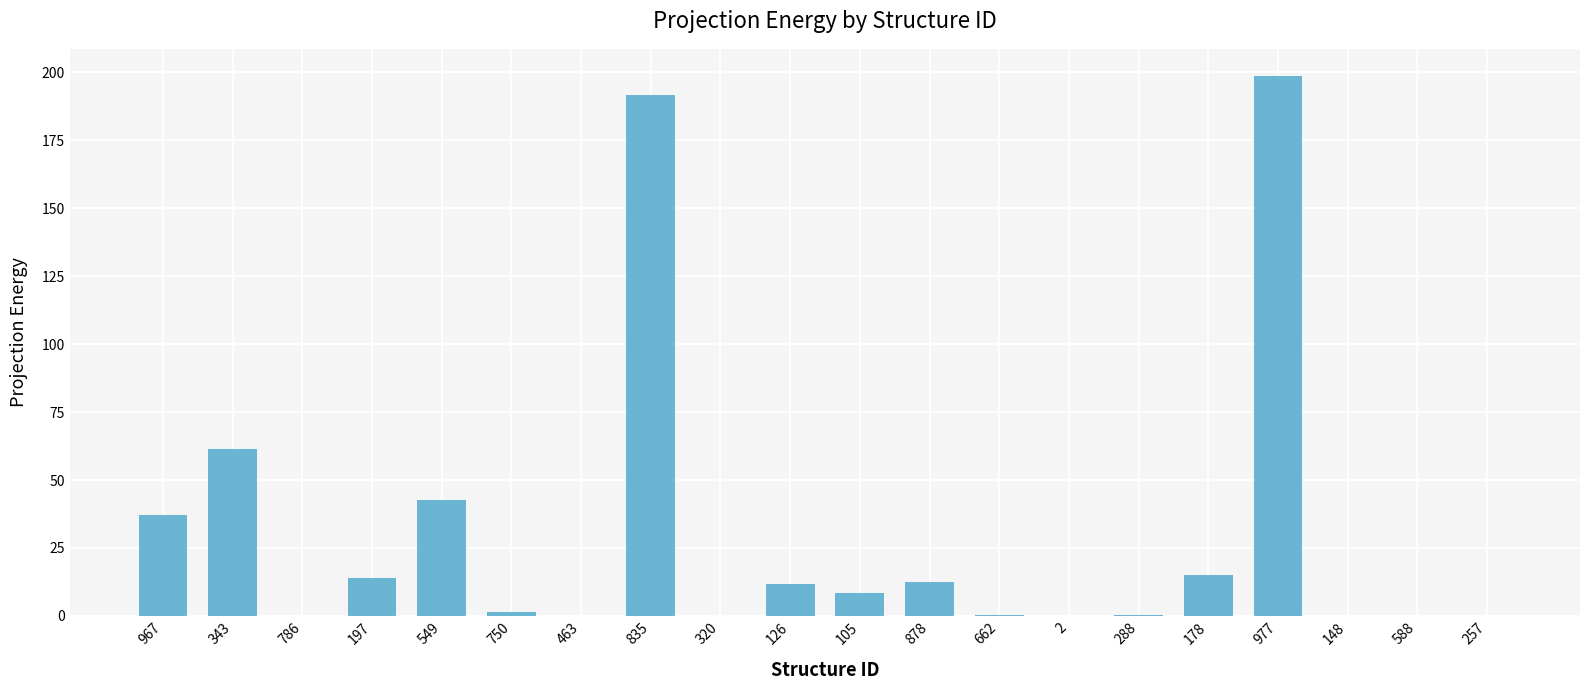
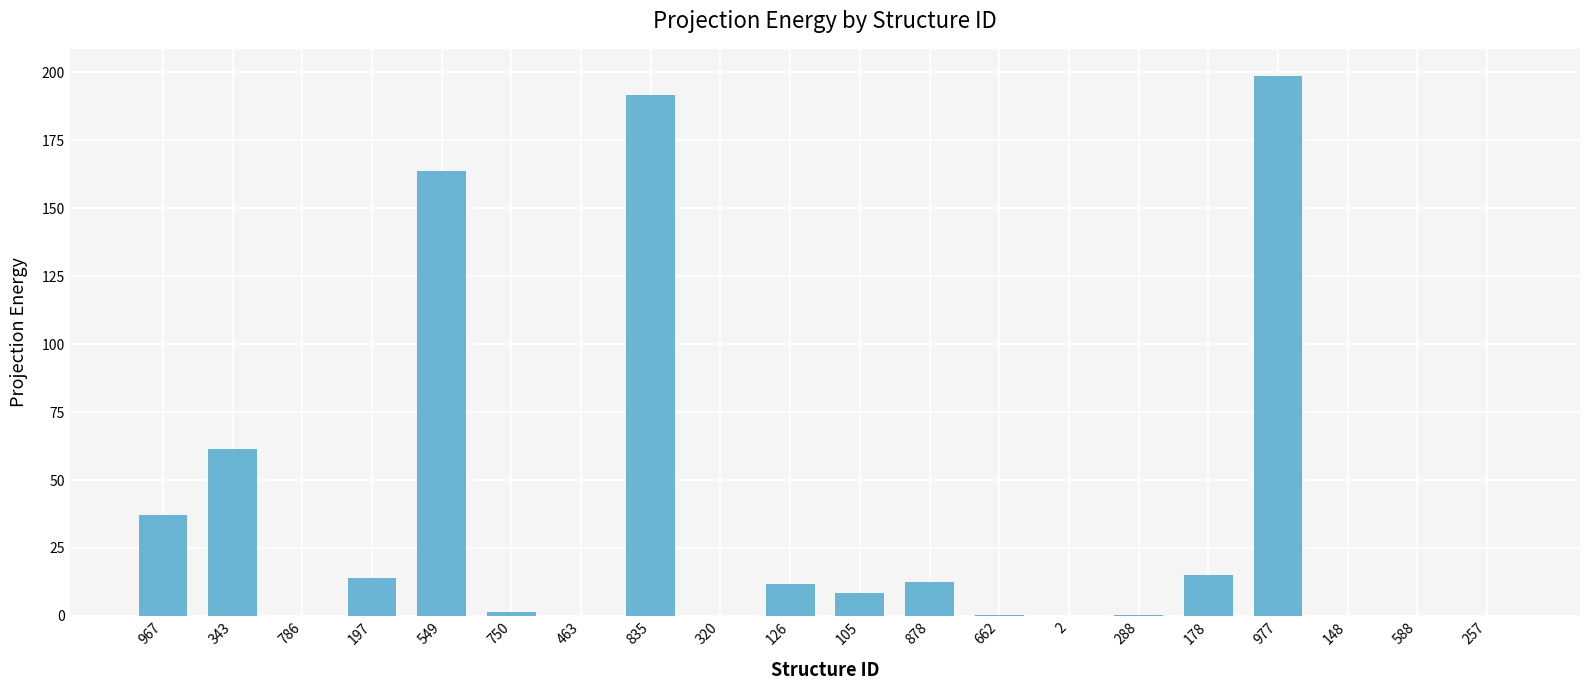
  {
    "967": 37,
    "343": 62,
    "197": 14,
-   "549": 43,
+   "549": 164,
    "750": 1,
    "835": 192,
    "126": 12,
    "105": 8,
    "878": 13,
    "178": 15,
    "977": 199,
    "148": 0,
    "257": 0
  }
